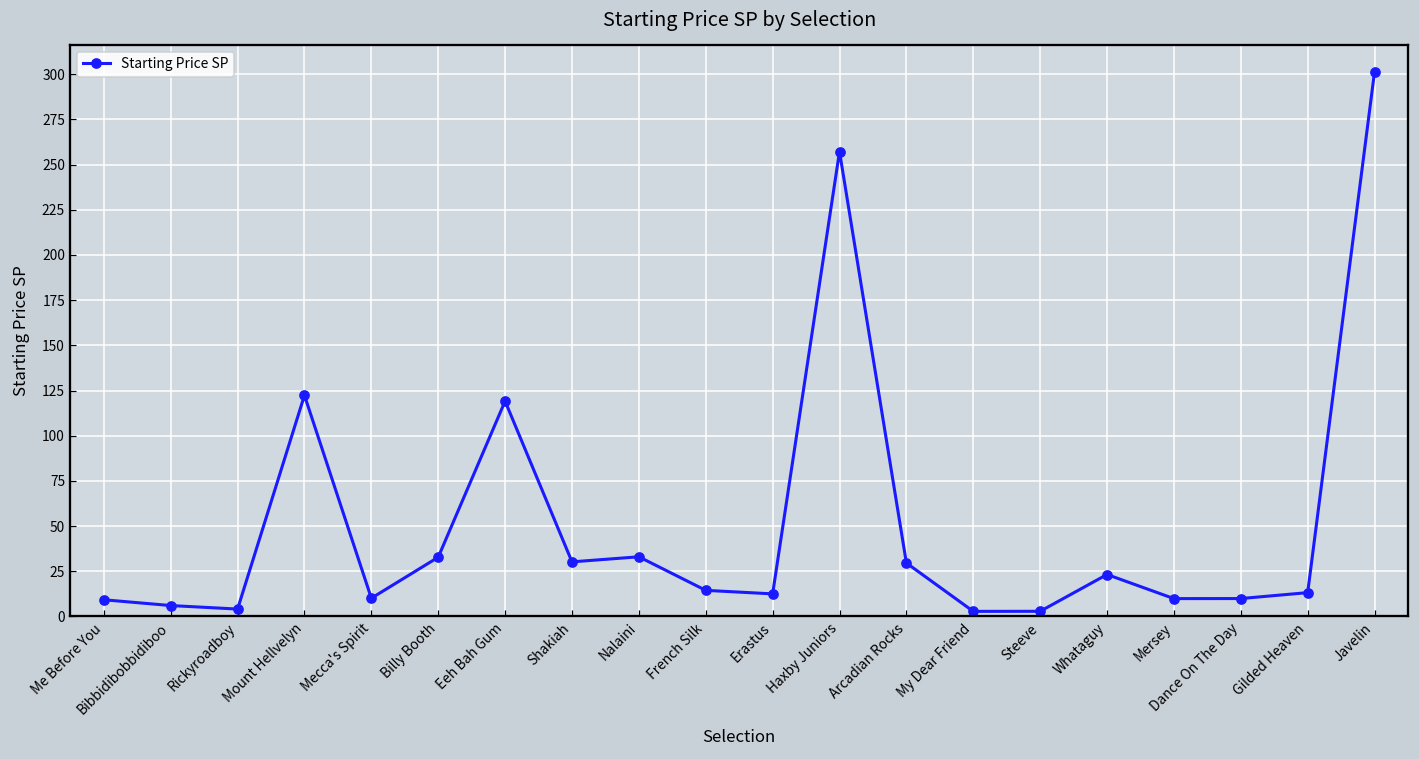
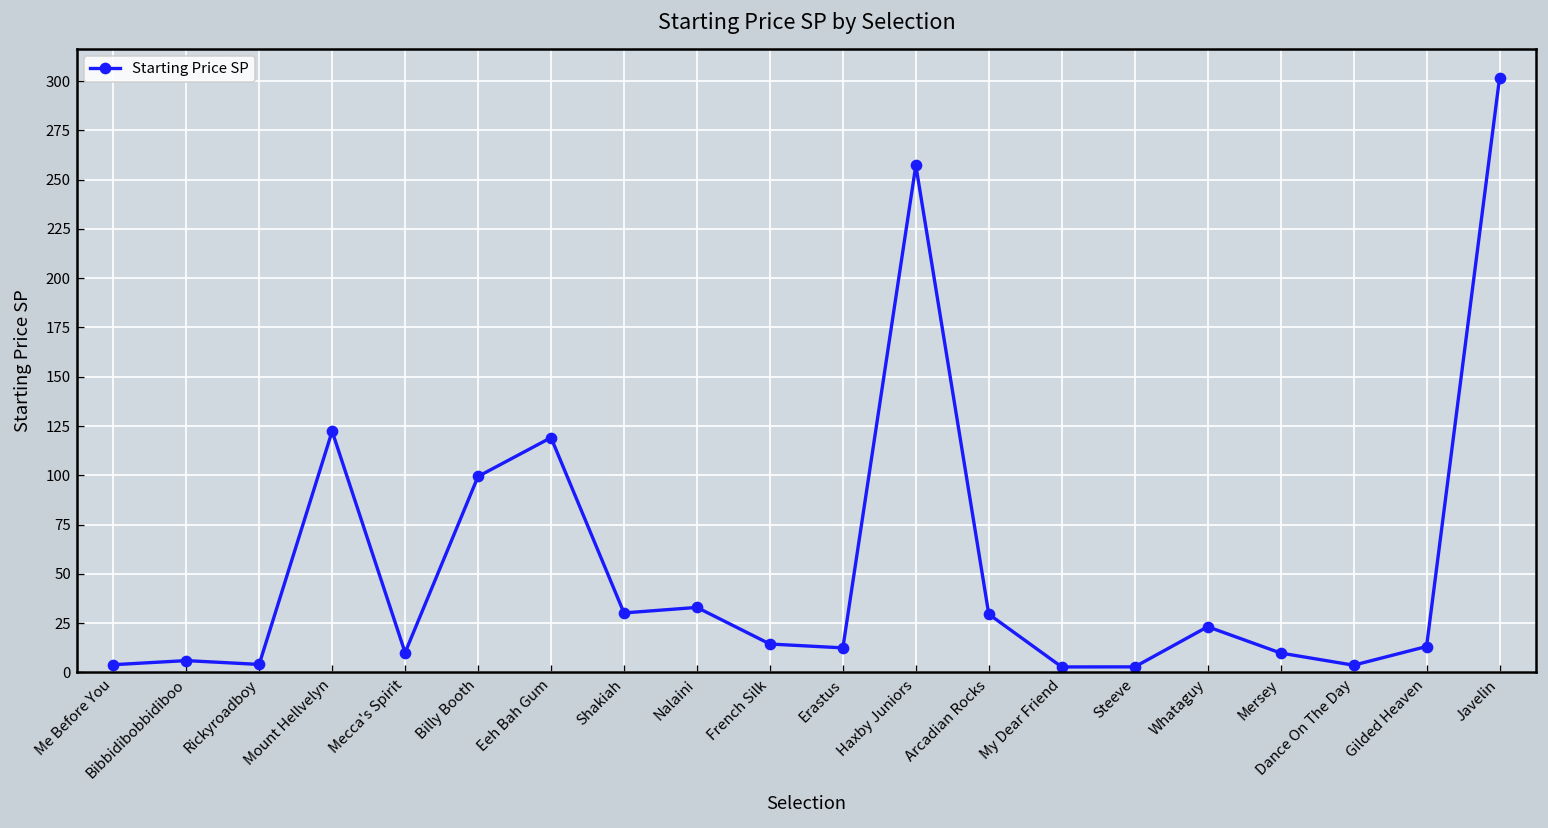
  {
-   "Me Before You": 9,
+   "Me Before You": 4,
    "Bibbidibobbidiboo": 6,
    "Rickyroadboy": 4,
    "Mount Hellvelyn": 122,
    "Mecca's Spirit": 10,
-   "Billy Booth": 33,
+   "Billy Booth": 99,
    "Eeh Bah Gum": 119,
    "Shakiah": 30,
    "Nalaini": 33,
    "French Silk": 14,
    "Erastus": 12,
    "Haxby Juniors": 257,
    "Arcadian Rocks": 30,
    "My Dear Friend": 3,
    "Steeve": 3,
    "Whataguy": 23,
    "Mersey": 10,
-   "Dance On The Day": 10,
+   "Dance On The Day": 4,
    "Gilded Heaven": 13,
    "Javelin": 301
  }
